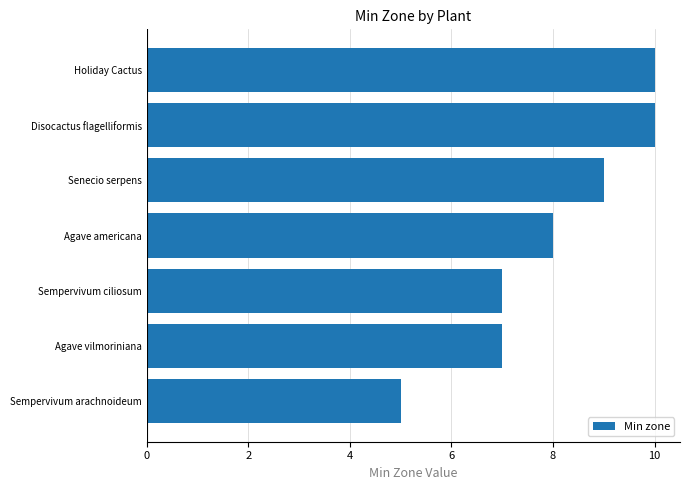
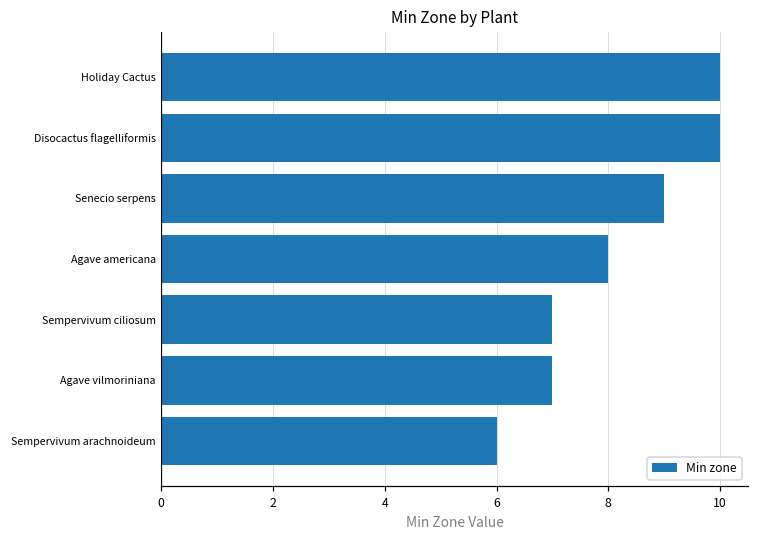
  {
    "Holiday Cactus": 10,
    "Disocactus flagelliformis": 10,
    "Senecio serpens": 9,
    "Agave americana": 8,
    "Sempervivum ciliosum": 7,
    "Agave vilmoriniana": 7,
-   "Sempervivum arachnoideum": 5
+   "Sempervivum arachnoideum": 6
  }
